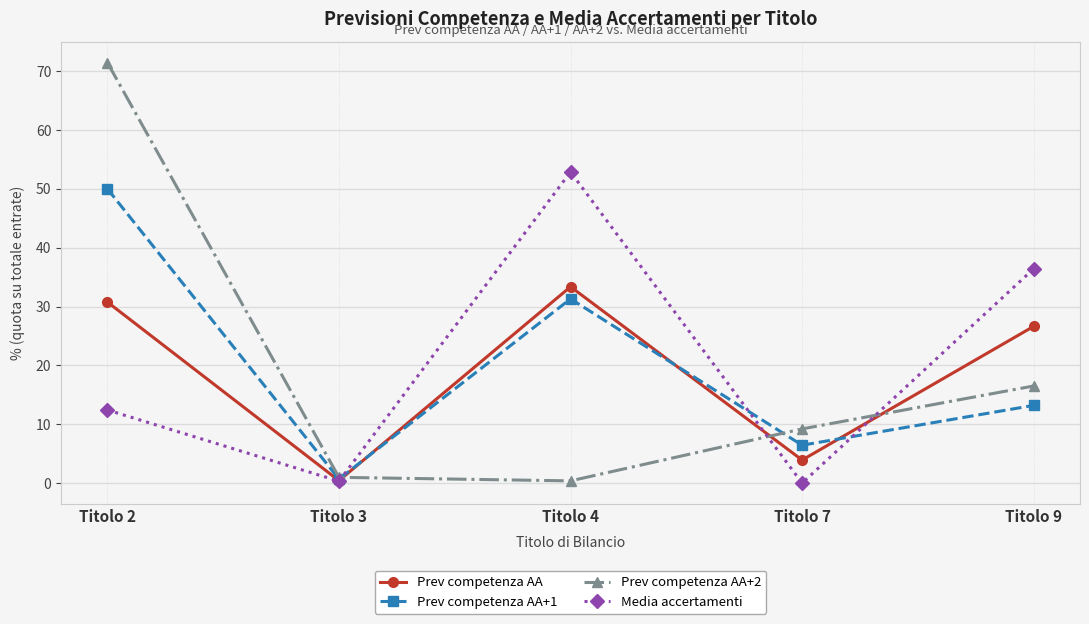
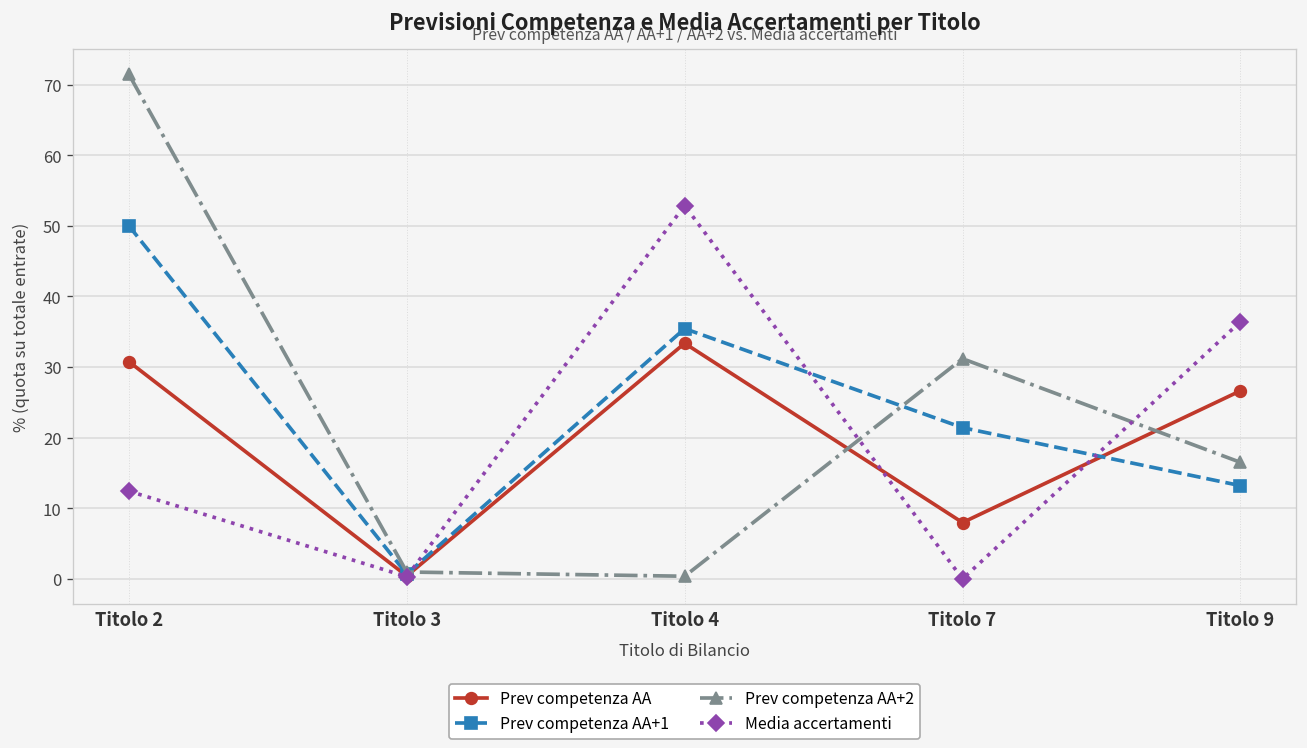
  {
    "Prev competenza AA": {
      "Titolo 2": 31,
      "Titolo 4": 33,
-     "Titolo 7": 4,
+     "Titolo 7": 8,
      "Titolo 9": 27
    },
    "Prev competenza AA+1": {
      "Titolo 2": 50,
-     "Titolo 4": 31,
-     "Titolo 7": 6,
+     "Titolo 4": 35,
+     "Titolo 7": 21,
      "Titolo 9": 13
    },
    "Prev competenza AA+2": {
      "Titolo 2": 71,
      "Titolo 4": 0,
-     "Titolo 7": 9,
+     "Titolo 7": 31,
      "Titolo 9": 17
    },
    "Media accertamenti": {
      "Titolo 2": 12,
      "Titolo 4": 53,
      "Titolo 7": 0,
      "Titolo 9": 36
    }
  }
